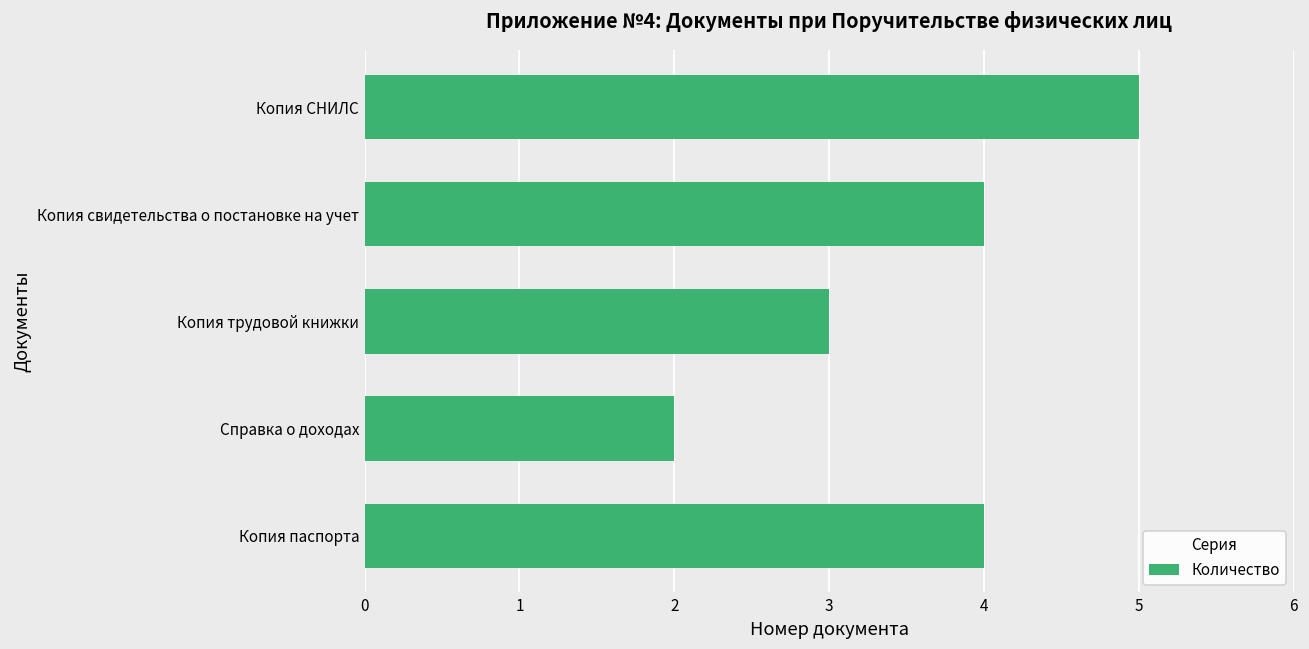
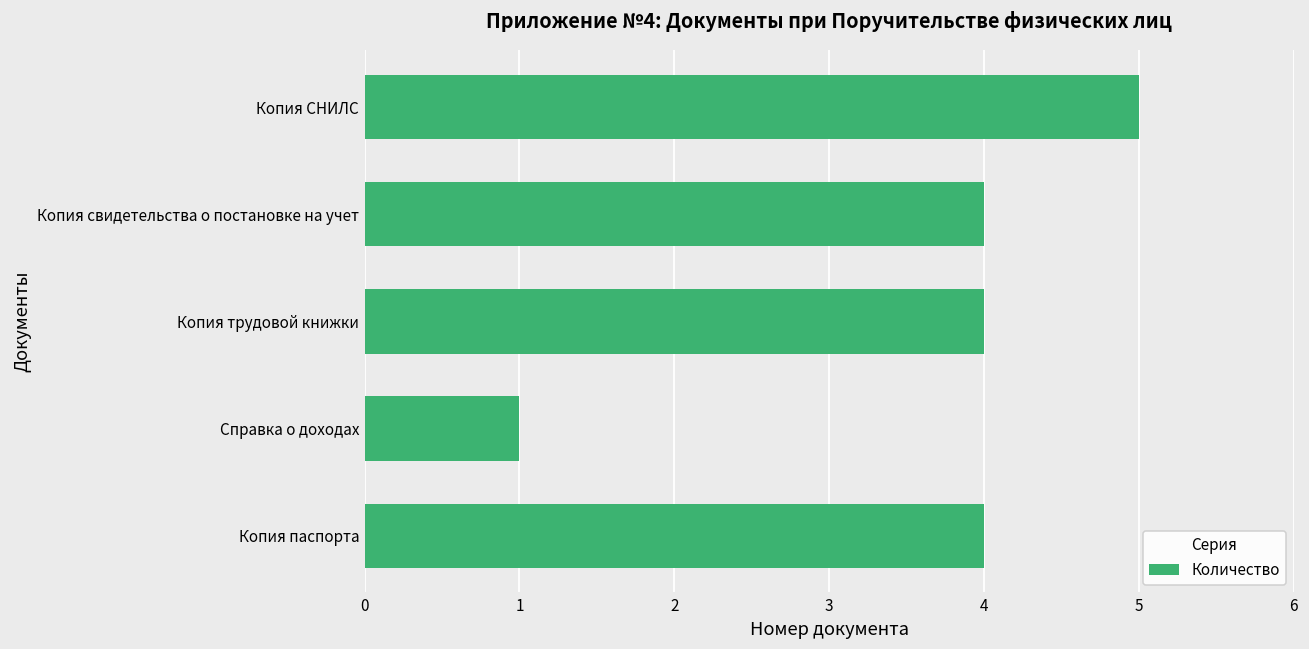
  {
    "Копия СНИЛС": 5,
    "Копия свидетельства о постановке на учет": 4,
-   "Копия трудовой книжки": 3,
-   "Справка о доходах": 2,
+   "Копия трудовой книжки": 4,
+   "Справка о доходах": 1,
    "Копия паспорта": 4
  }
